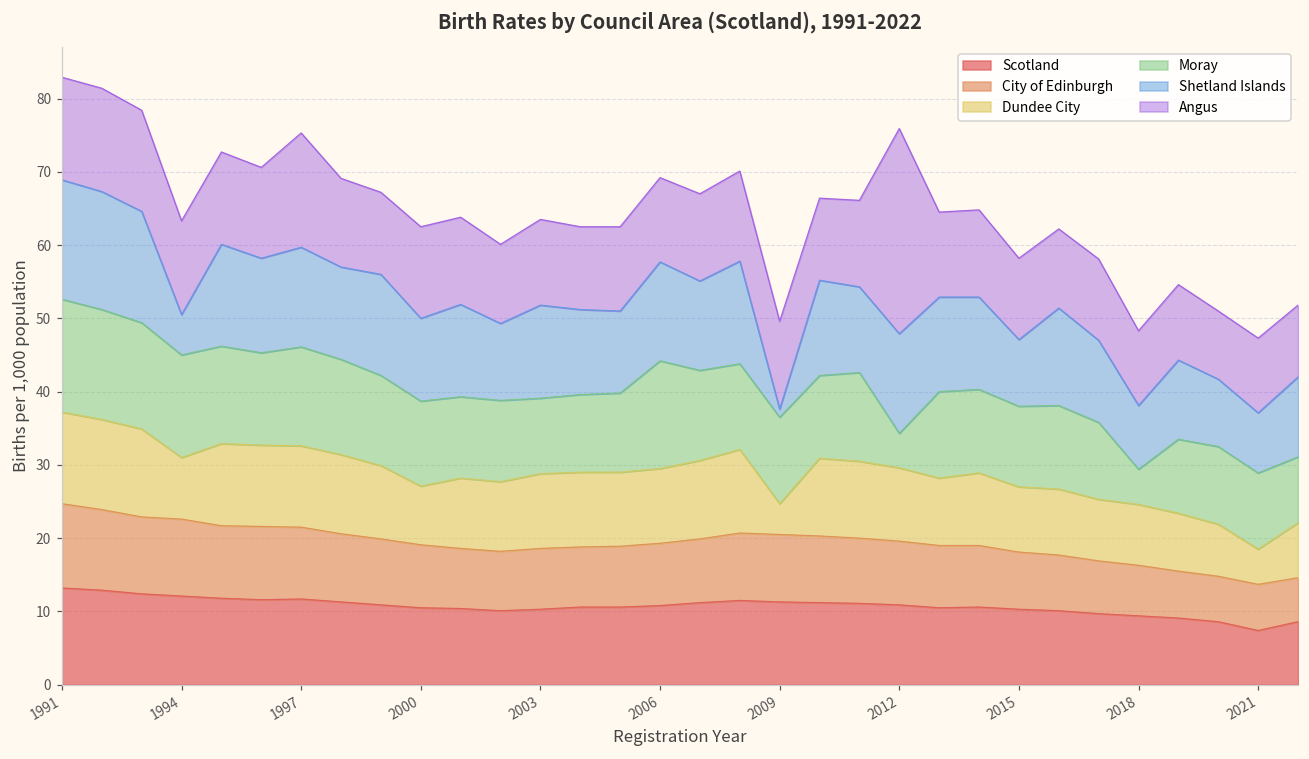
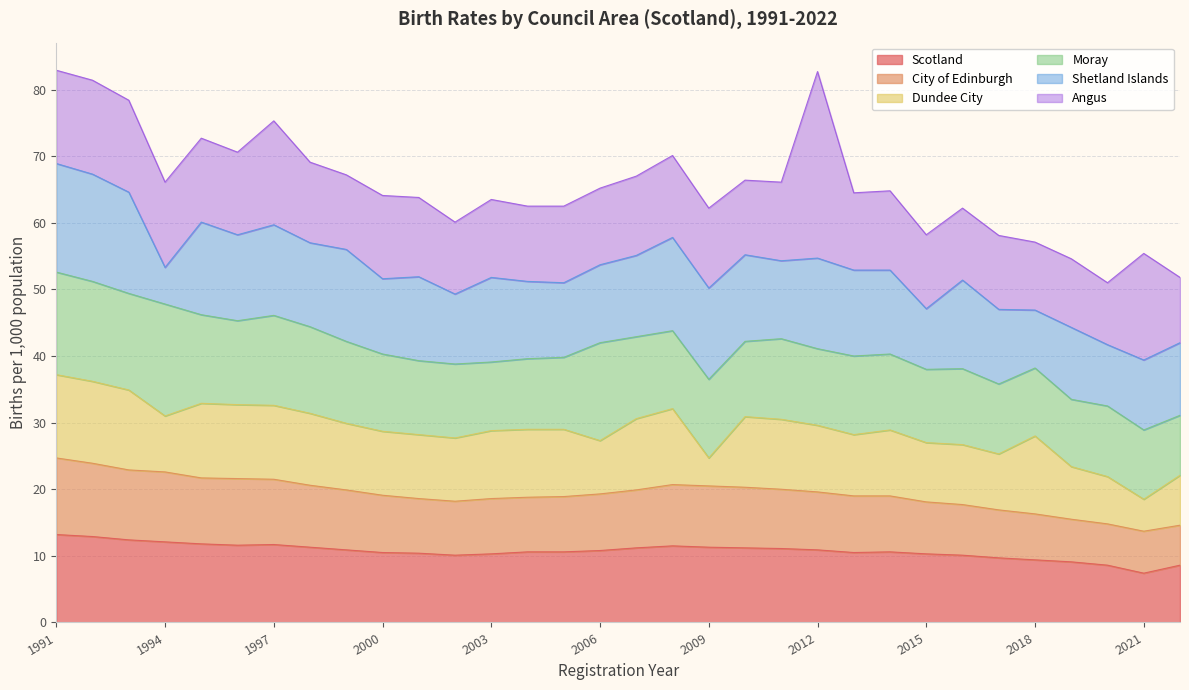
  {
    "Dundee City": {
      "1991": 13,
      "1994": 8,
      "1997": 11,
-     "2000": 8,
+     "2000": 10,
      "2003": 10,
-     "2006": 10,
+     "2006": 8,
      "2009": 4,
      "2012": 10,
      "2015": 9,
-     "2018": 8,
+     "2018": 12,
      "2021": 5
    },
    "Moray": {
      "1991": 15,
-     "1994": 14,
+     "1994": 17,
      "1997": 14,
      "2000": 12,
      "2003": 10,
      "2006": 15,
      "2009": 12,
-     "2012": 5,
+     "2012": 12,
      "2015": 11,
-     "2018": 5,
+     "2018": 10,
      "2021": 10
    },
    "Shetland Islands": {
      "1991": 16,
      "1994": 6,
      "1997": 14,
      "2000": 11,
      "2003": 13,
-     "2006": 14,
-     "2009": 1,
+     "2006": 12,
+     "2009": 14,
      "2012": 14,
      "2015": 9,
      "2018": 9,
-     "2021": 8
+     "2021": 11
    },
    "Angus": {
      "1991": 14,
      "1994": 13,
      "1997": 16,
      "2000": 13,
      "2003": 12,
      "2006": 12,
      "2009": 12,
      "2012": 28,
      "2015": 11,
      "2018": 10,
-     "2021": 10
+     "2021": 16
    }
  }
